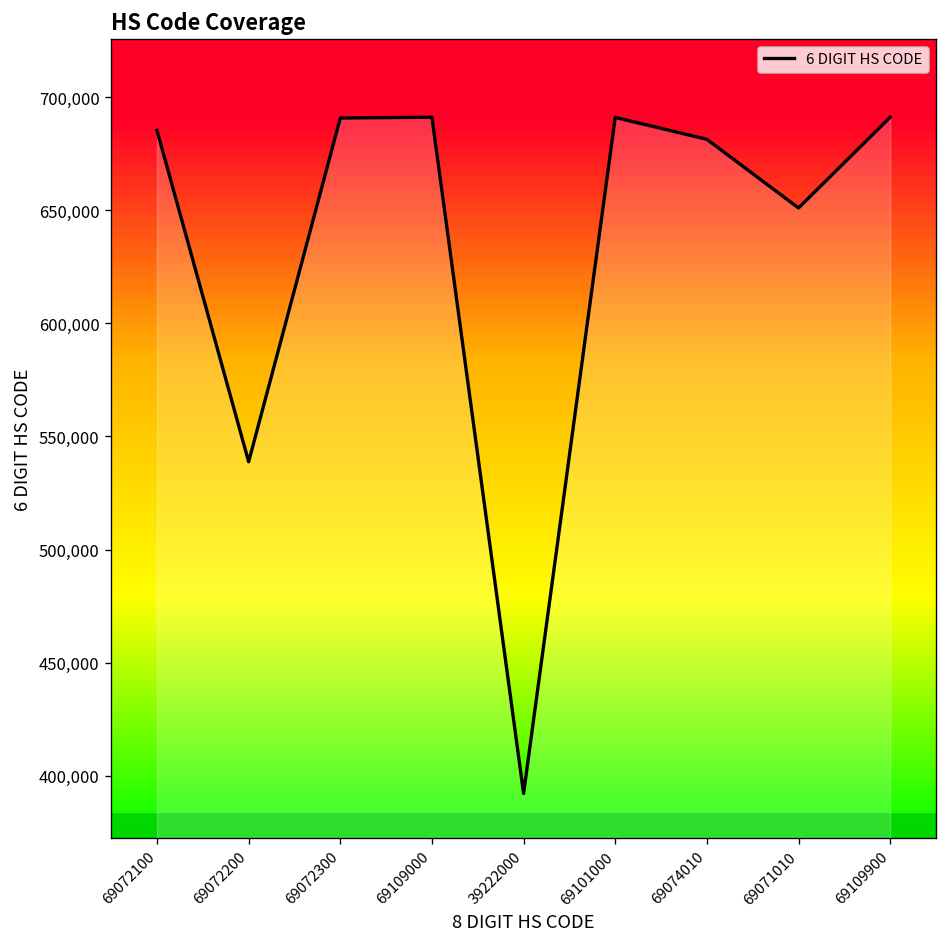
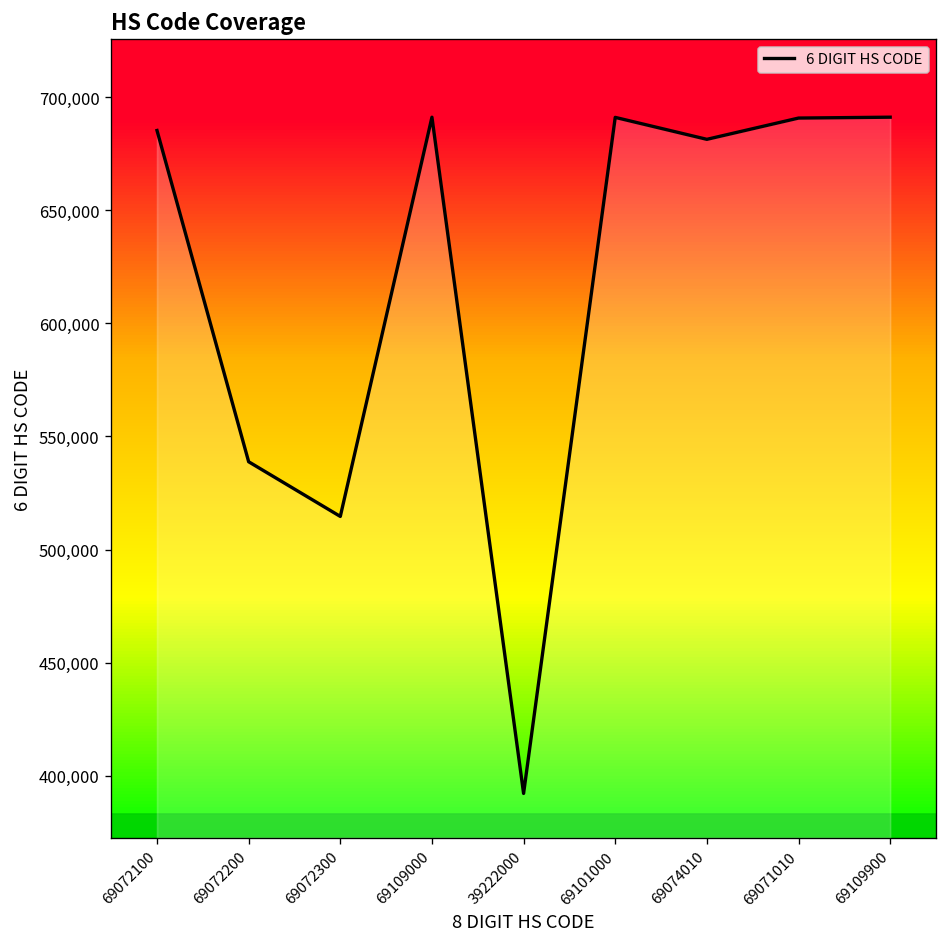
  {
    "69072100": "685,000",
    "69072200": "539,000",
-   "69072300": "691,000",
+   "69072300": "515,000",
    "69109000": "691,000",
    "39222000": "392,000",
    "69101000": "691,000",
    "69074010": "681,000",
-   "69071010": "651,000",
+   "69071010": "691,000",
    "69109900": "691,000"
  }
